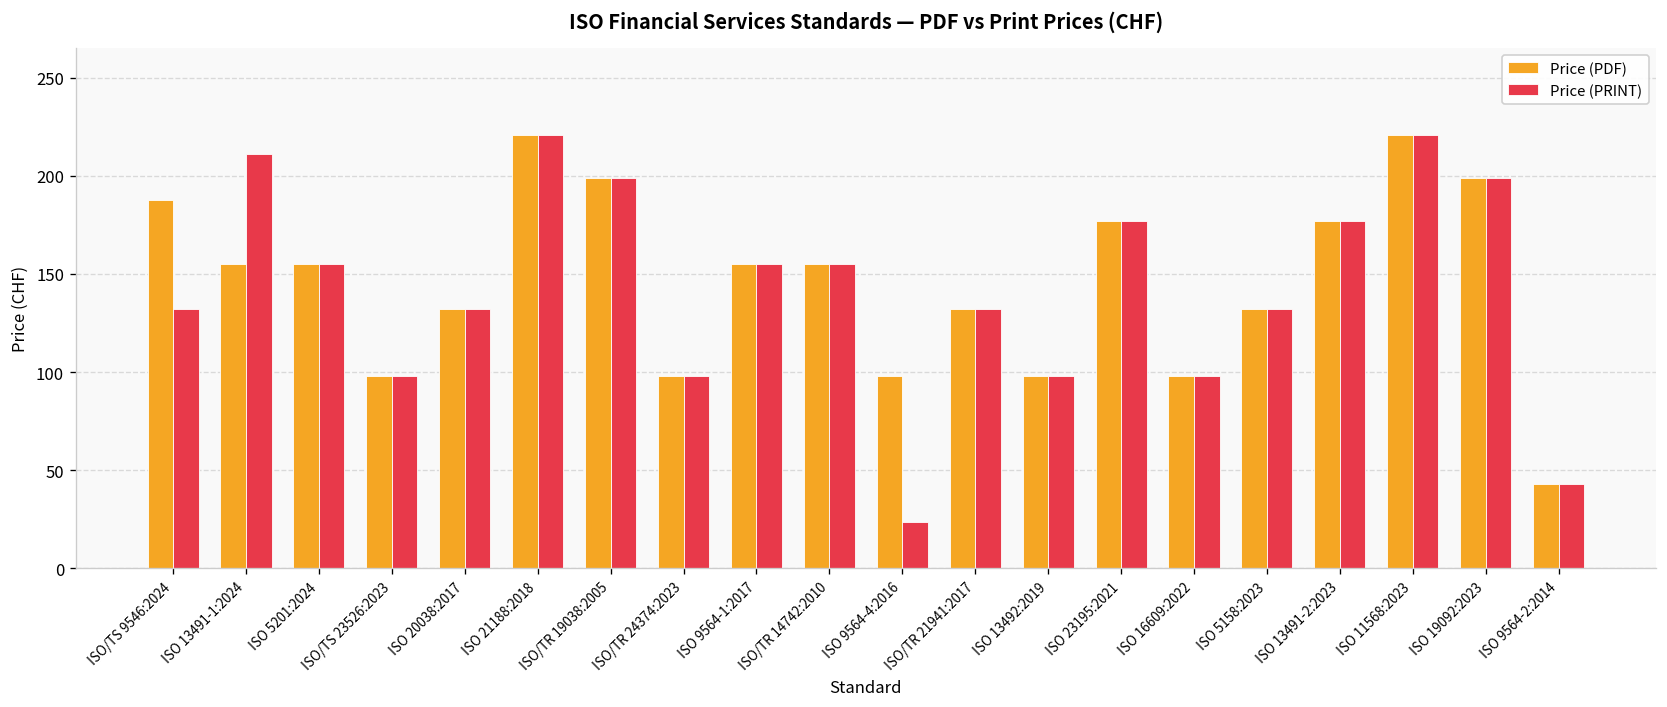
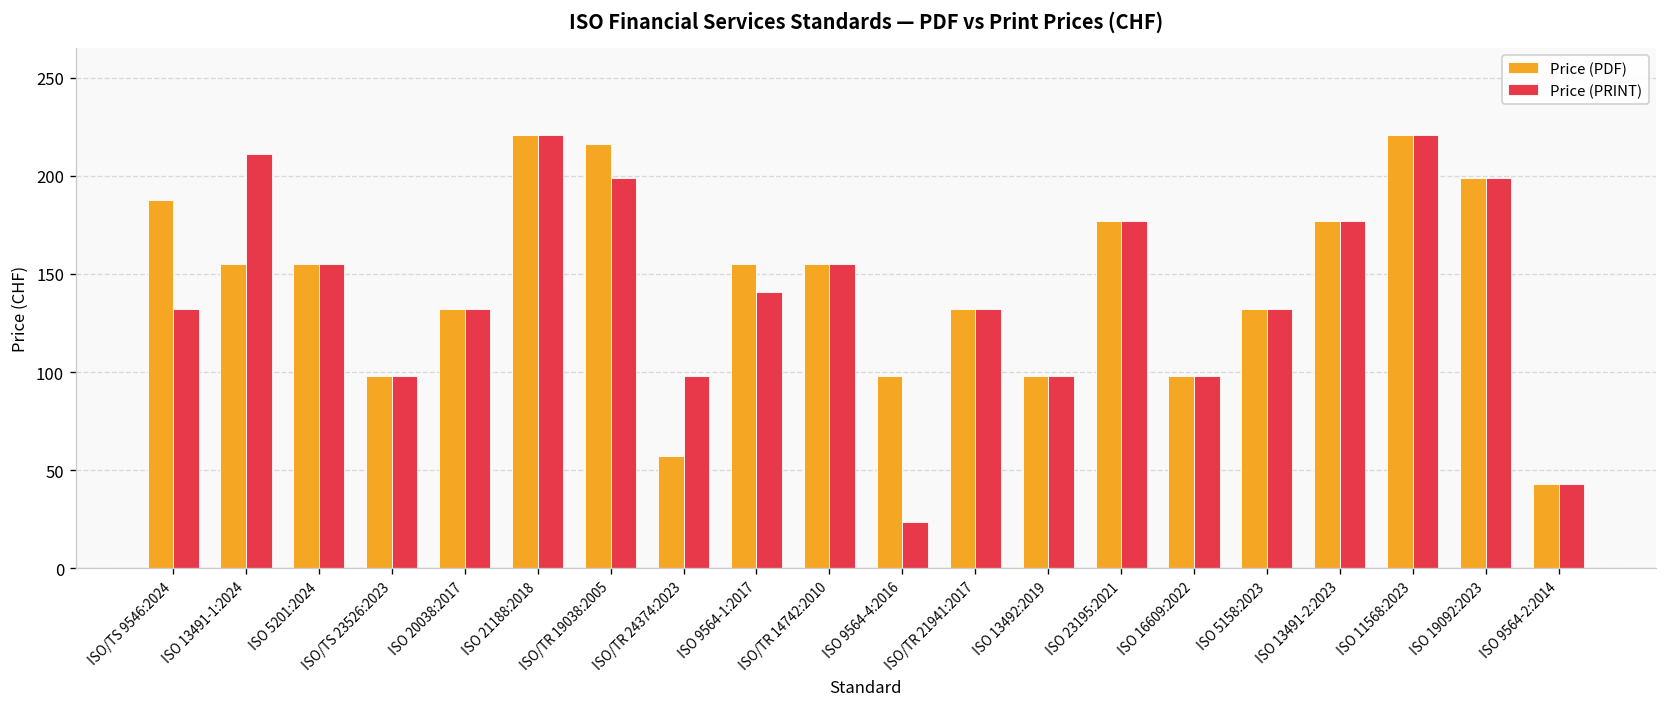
  {
    "Price (PDF)": {
      "ISO/TS 9546:2024": 188,
      "ISO 13491-1:2024": 155,
      "ISO 5201:2024": 155,
      "ISO/TS 23526:2023": 98,
      "ISO 20038:2017": 132,
      "ISO 21188:2018": 221,
-     "ISO/TR 19038:2005": 199,
-     "ISO/TR 24374:2023": 98,
+     "ISO/TR 19038:2005": 216,
+     "ISO/TR 24374:2023": 57,
      "ISO 9564-1:2017": 155,
      "ISO/TR 14742:2010": 155,
      "ISO 9564-4:2016": 98,
      "ISO/TR 21941:2017": 132,
      "ISO 13492:2019": 98,
      "ISO 23195:2021": 177,
      "ISO 16609:2022": 98,
      "ISO 5158:2023": 132,
      "ISO 13491-2:2023": 177,
      "ISO 11568:2023": 221,
      "ISO 19092:2023": 199,
      "ISO 9564-2:2014": 43
    },
    "Price (PRINT)": {
      "ISO/TS 9546:2024": 132,
      "ISO 13491-1:2024": 211,
      "ISO 5201:2024": 155,
      "ISO/TS 23526:2023": 98,
      "ISO 20038:2017": 132,
      "ISO 21188:2018": 221,
      "ISO/TR 19038:2005": 199,
      "ISO/TR 24374:2023": 98,
-     "ISO 9564-1:2017": 155,
+     "ISO 9564-1:2017": 141,
      "ISO/TR 14742:2010": 155,
      "ISO 9564-4:2016": 24,
      "ISO/TR 21941:2017": 132,
      "ISO 13492:2019": 98,
      "ISO 23195:2021": 177,
      "ISO 16609:2022": 98,
      "ISO 5158:2023": 132,
      "ISO 13491-2:2023": 177,
      "ISO 11568:2023": 221,
      "ISO 19092:2023": 199,
      "ISO 9564-2:2014": 43
    }
  }
